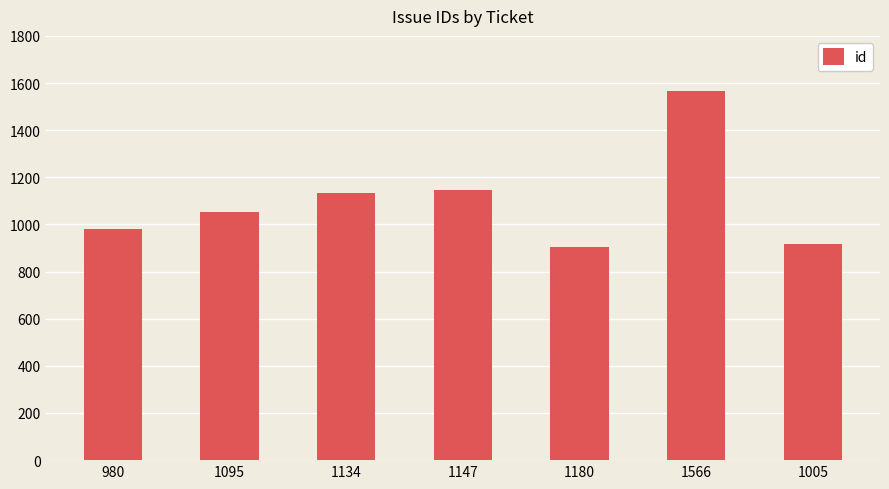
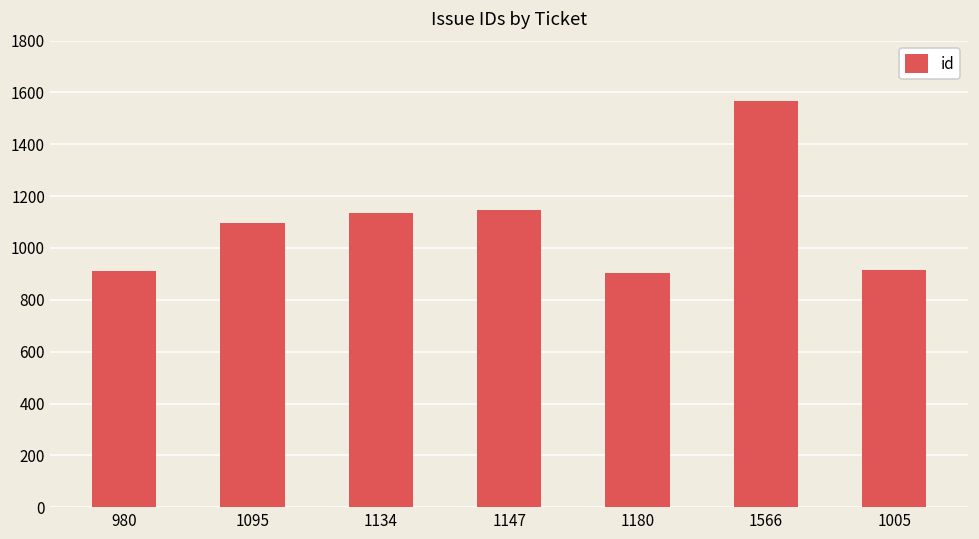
  {
-   "980": 980,
-   "1095": 1050,
+   "980": 910,
+   "1095": 1100,
    "1134": 1130,
    "1147": 1150,
    "1180": 900,
    "1566": 1570,
    "1005": 920
  }
